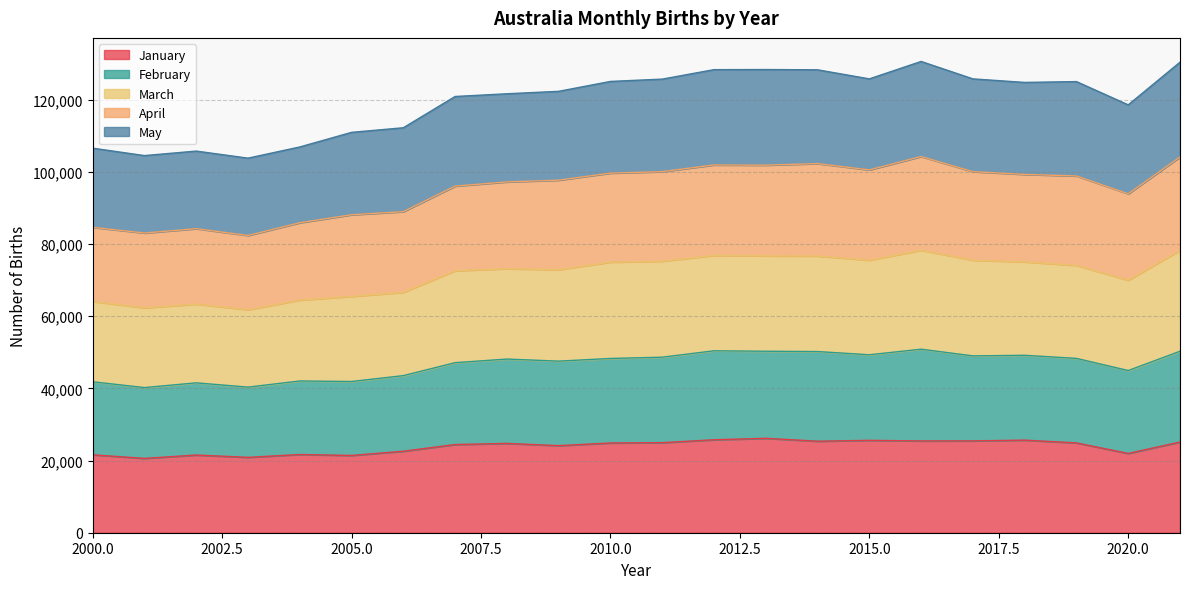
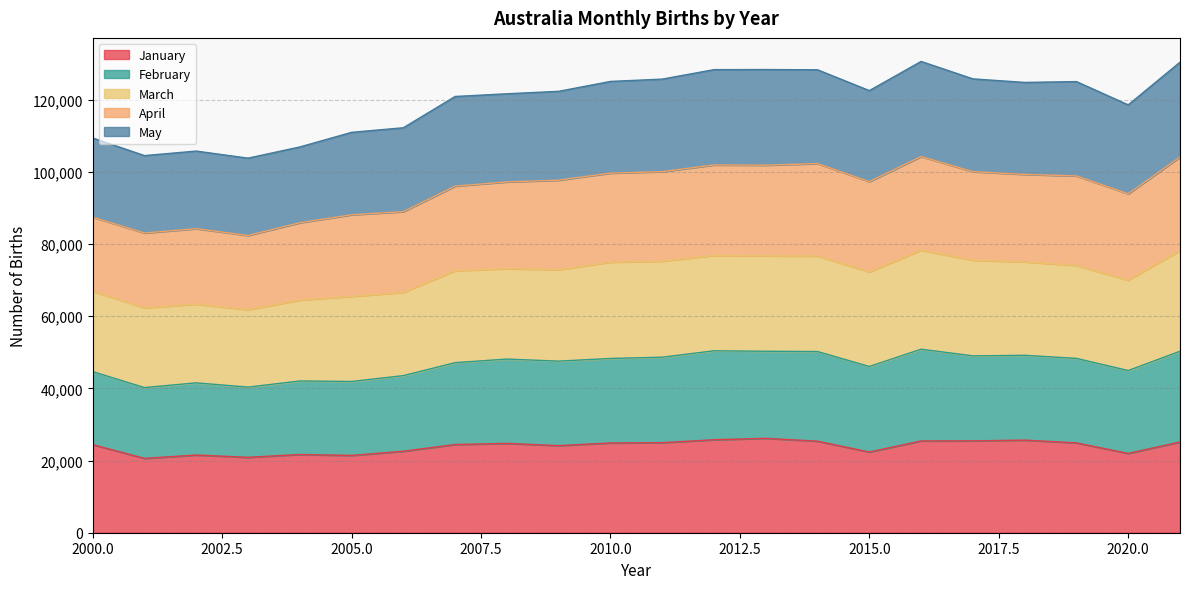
  {
    "January": {
-     "2000.0": "22,000",
+     "2000.0": "24,000",
      "2005.0": "21,000",
      "2010.0": "25,000",
-     "2015.0": "26,000",
+     "2015.0": "22,000",
      "2020.0": "22,000"
    }
  }
